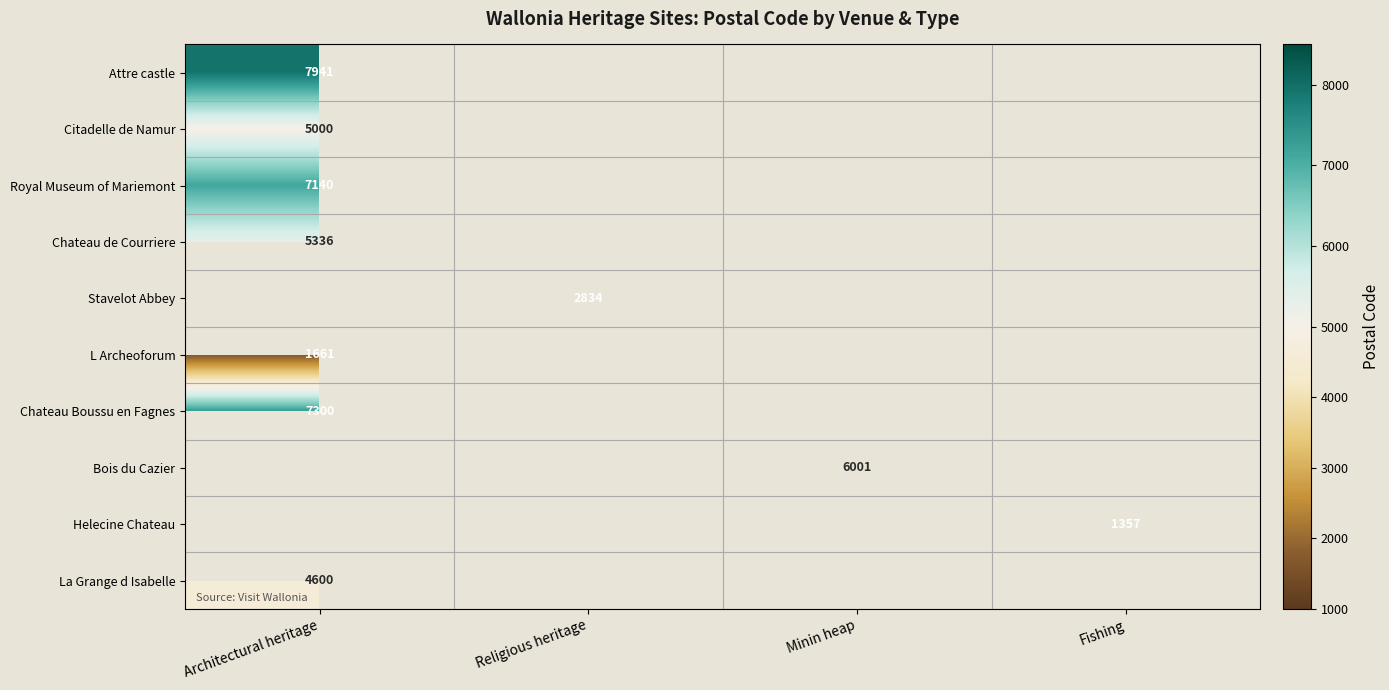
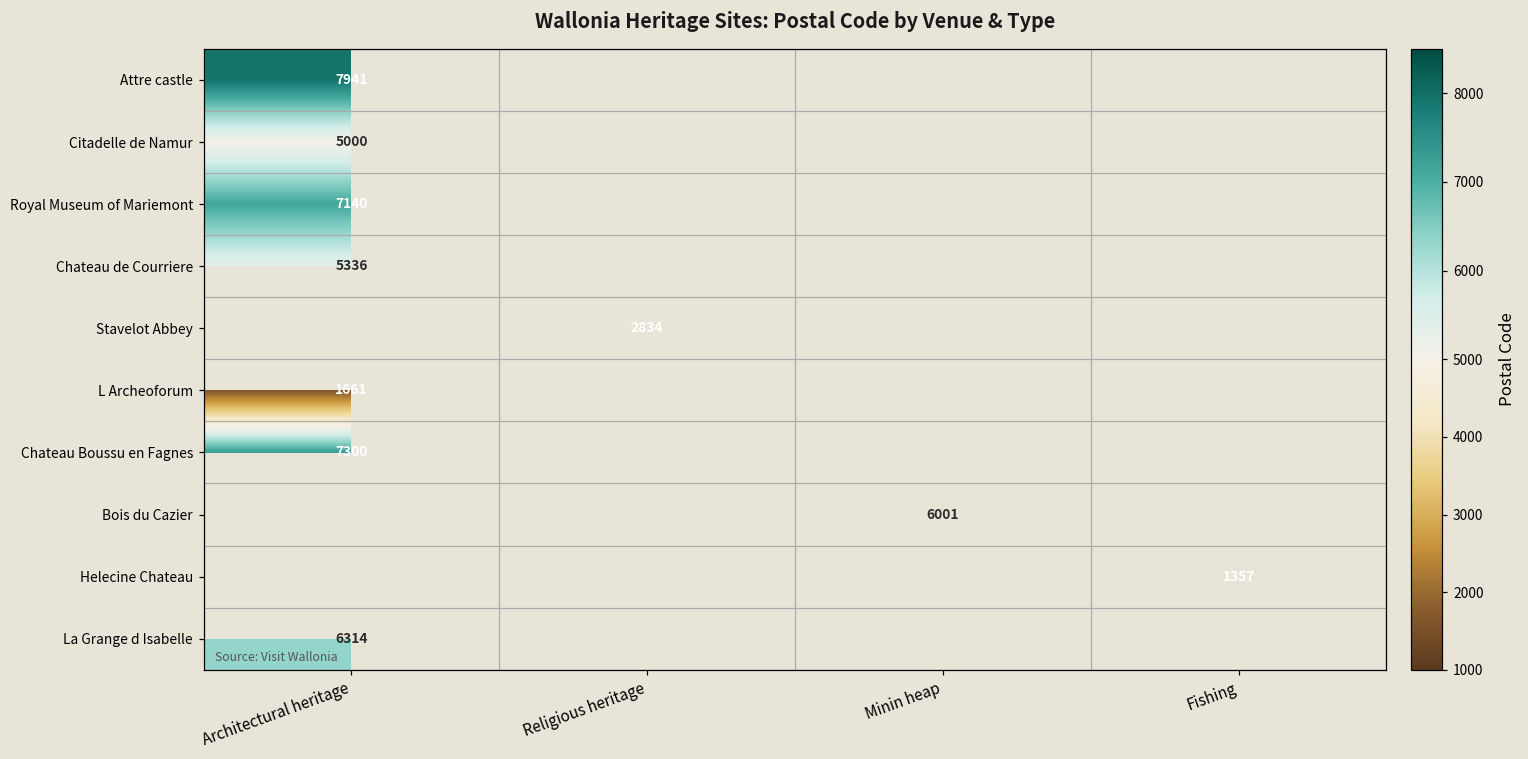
  {
    "Citadelle de Namur": {
      "Architectural heritage": 5000
    },
    "Chateau de Courriere": {
      "Architectural heritage": 5336
    },
    "Bois du Cazier": {
      "Minin heap": 6001
    },
    "La Grange d Isabelle": {
-     "Architectural heritage": 4600
+     "Architectural heritage": 6314
    }
  }
